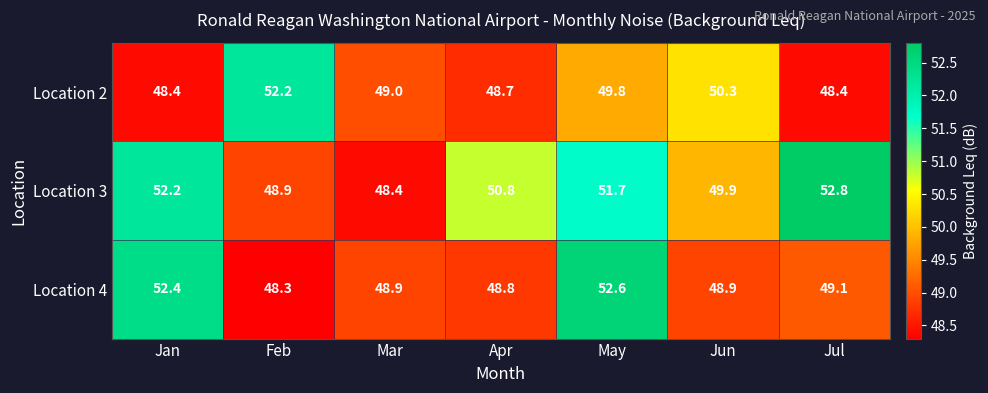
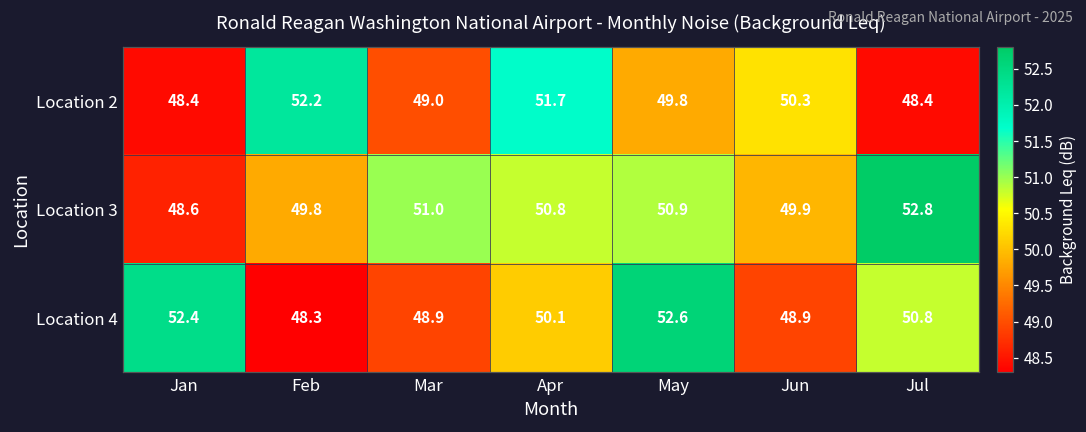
  {
    "Location 2": {
      "Jan": 48.4,
      "Feb": 52.2,
      "Mar": 49.0,
-     "Apr": 48.7,
+     "Apr": 51.7,
      "May": 49.8,
      "Jun": 50.3,
      "Jul": 48.4
    },
    "Location 3": {
-     "Jan": 52.2,
-     "Feb": 48.9,
-     "Mar": 48.4,
+     "Jan": 48.6,
+     "Feb": 49.8,
+     "Mar": 51.0,
      "Apr": 50.8,
-     "May": 51.7,
+     "May": 50.9,
      "Jun": 49.9,
      "Jul": 52.8
    },
    "Location 4": {
      "Jan": 52.4,
      "Feb": 48.3,
      "Mar": 48.9,
-     "Apr": 48.8,
+     "Apr": 50.1,
      "May": 52.6,
      "Jun": 48.9,
-     "Jul": 49.1
+     "Jul": 50.8
    }
  }
